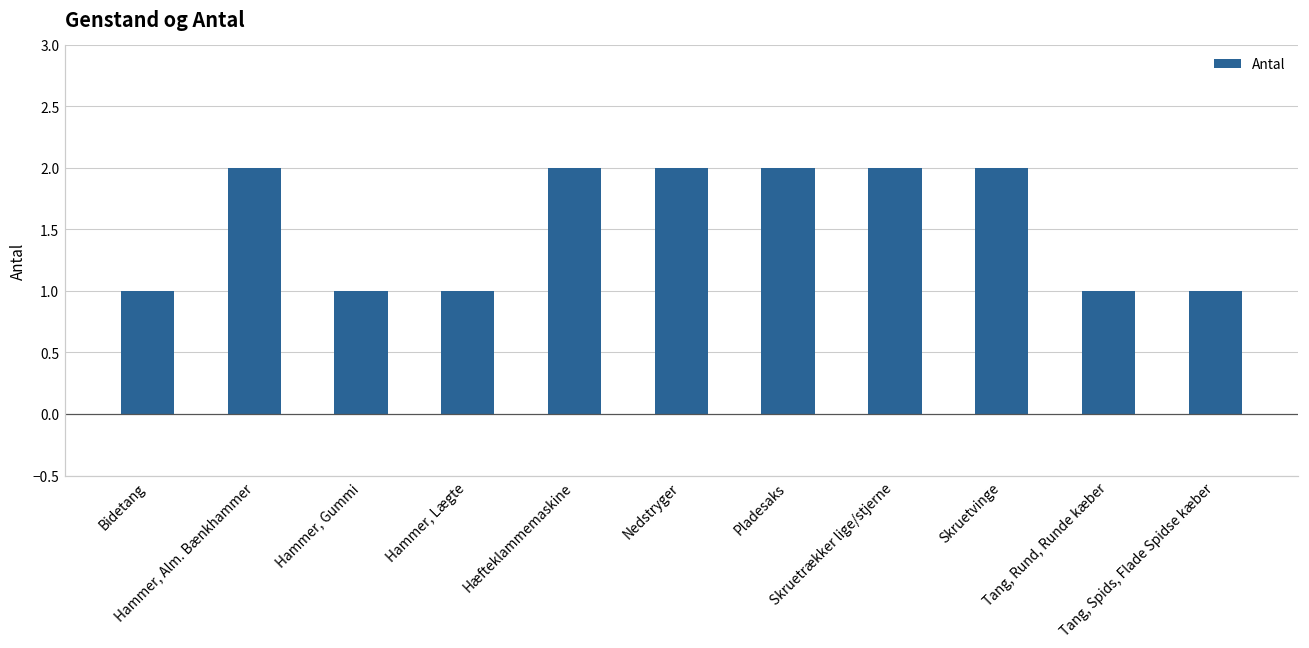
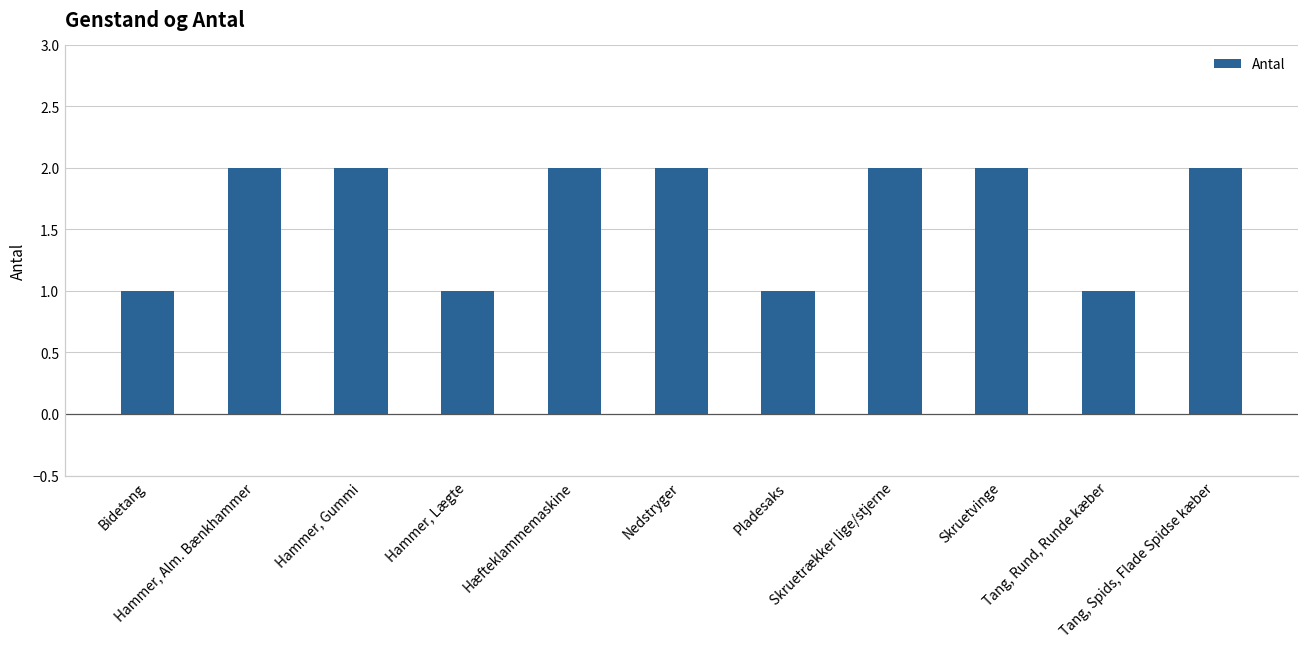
  {
    "Bidetang": 1,
    "Hammer, Alm. Bænkhammer": 2,
-   "Hammer, Gummi": 1,
+   "Hammer, Gummi": 2,
    "Hammer, Lægte": 1,
    "Hæfteklammemaskine": 2,
    "Nedstryger": 2,
-   "Pladesaks": 2,
+   "Pladesaks": 1,
    "Skruetrækker lige/stjerne": 2,
    "Skruetvinge": 2,
    "Tang, Rund, Runde kæber": 1,
-   "Tang, Spids, Flade Spidse kæber": 1
+   "Tang, Spids, Flade Spidse kæber": 2
  }
